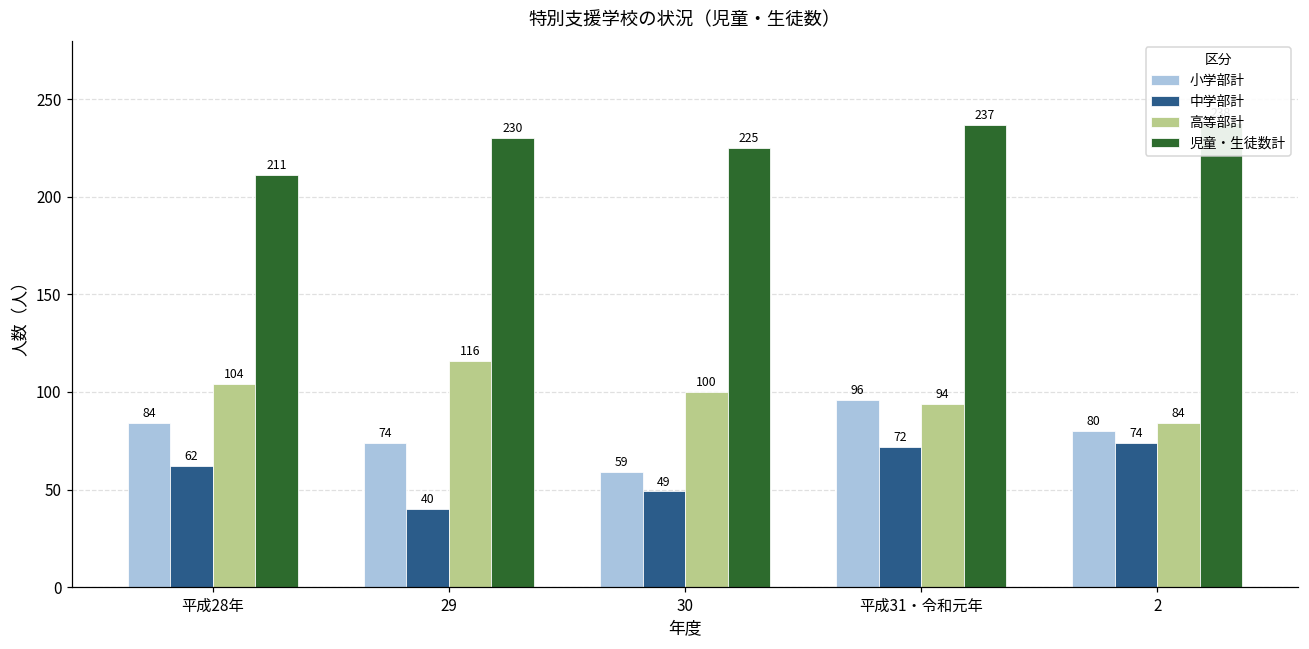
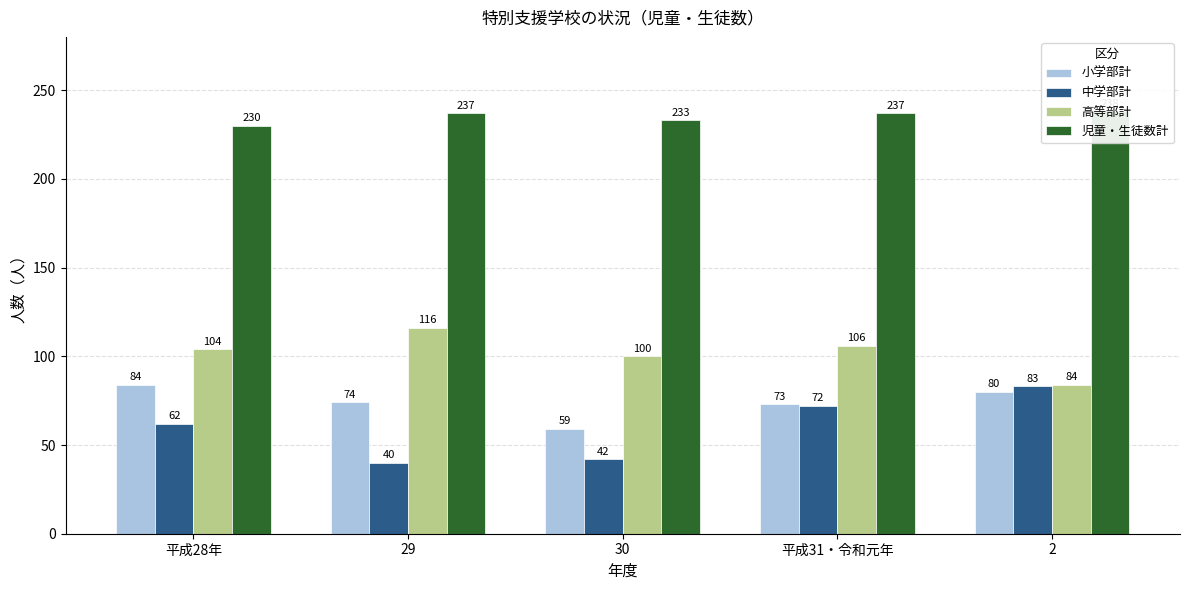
  {
    "小学部計": {
      "平成28年": 84,
      "29": 74,
      "30": 59,
-     "平成31・令和元年": 96,
+     "平成31・令和元年": 73,
      "2": 80
    },
    "中学部計": {
      "平成28年": 62,
      "29": 40,
-     "30": 49,
+     "30": 42,
      "平成31・令和元年": 72,
-     "2": 74
+     "2": 83
    },
    "高等部計": {
      "平成28年": 104,
      "29": 116,
      "30": 100,
-     "平成31・令和元年": 94,
+     "平成31・令和元年": 106,
      "2": 84
    },
    "児童・生徒数計": {
-     "平成28年": 211,
-     "29": 230,
-     "30": 225,
+     "平成28年": 230,
+     "29": 237,
+     "30": 233,
      "平成31・令和元年": 237
    }
  }
